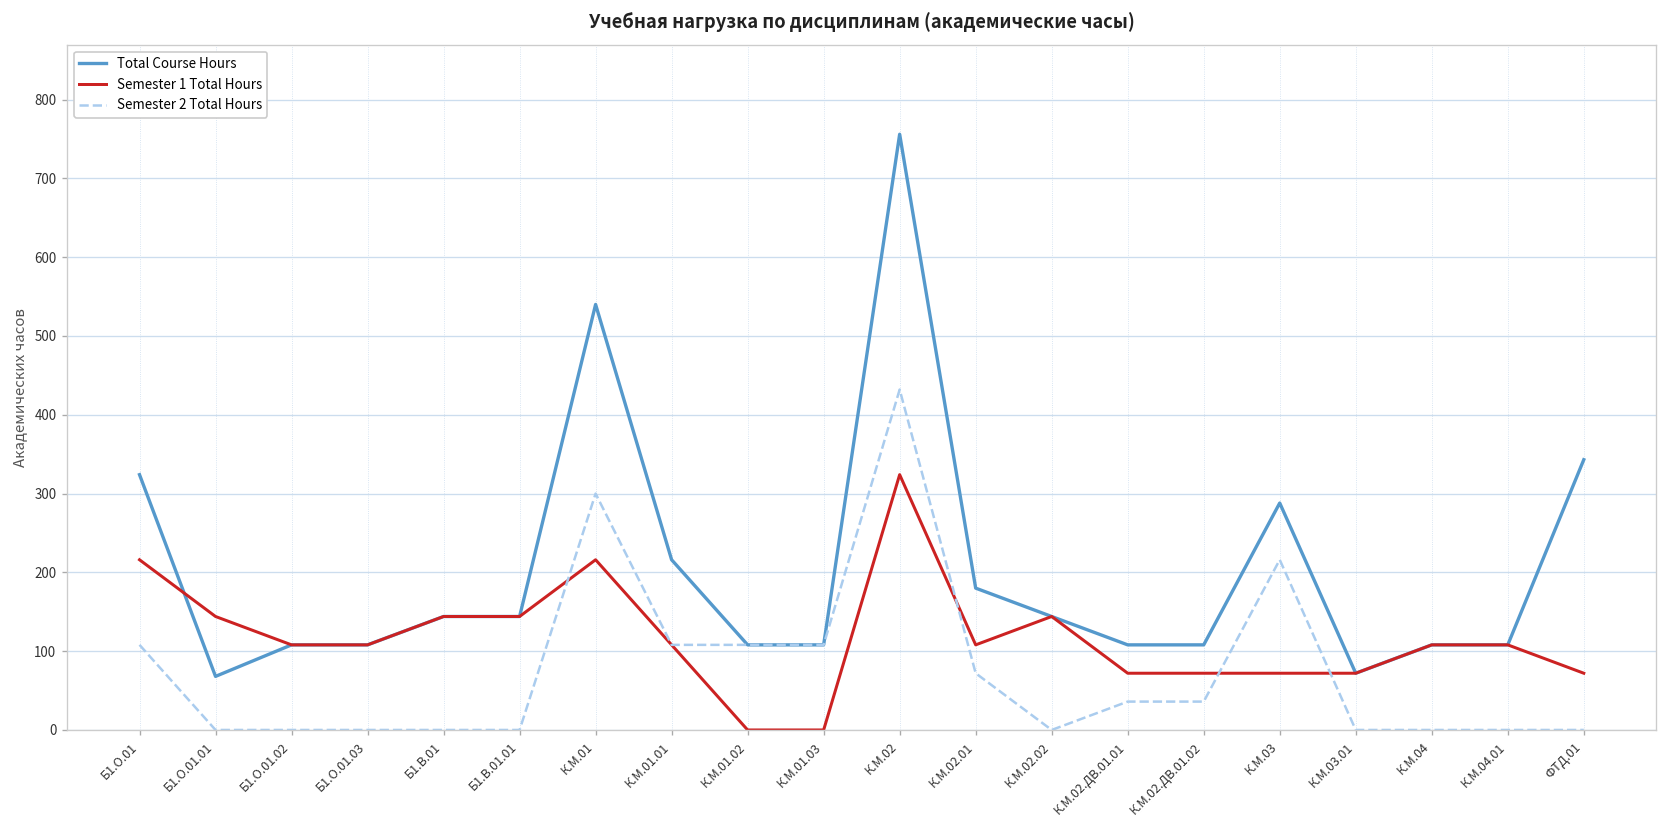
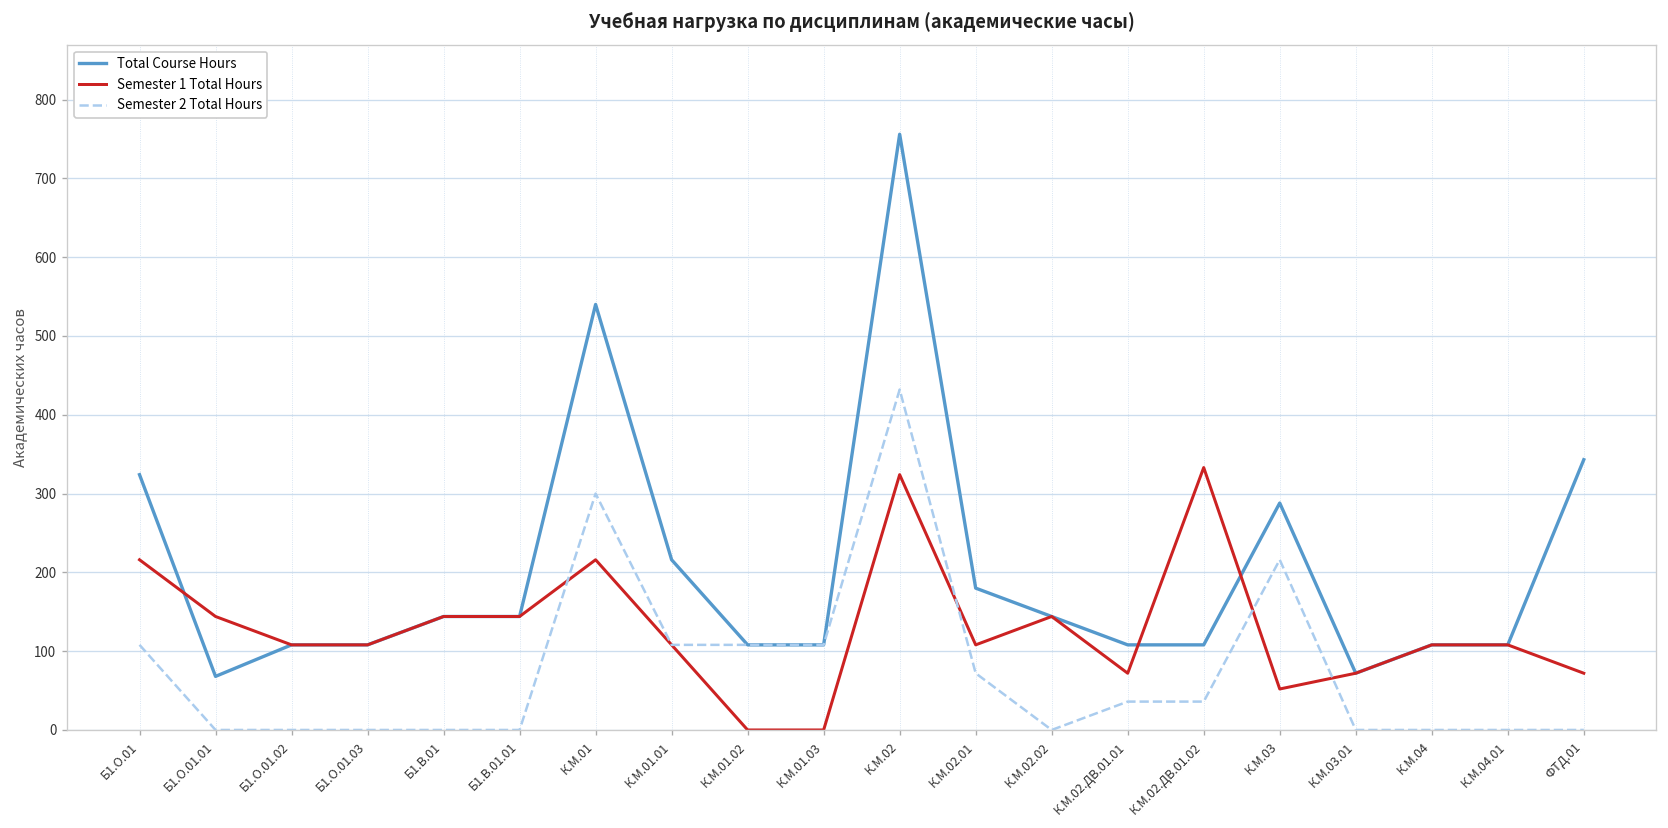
  {
    "Total Course Hours": {
      "Б1.О.01": 320,
      "Б1.О.01.01": 70,
      "К.М.01": 540,
      "К.М.01.01": 220,
      "К.М.02": 760,
      "К.М.02.01": 180,
      "К.М.02.ДВ.01.01": 110,
      "К.М.02.ДВ.01.02": 110,
      "К.М.03": 290,
      "ФТД.01": 340
    },
    "Semester 1 Total Hours": {
      "Б1.О.01": 220,
      "Б1.О.01.01": 140,
      "К.М.01": 220,
      "К.М.01.02": 0,
      "К.М.01.03": 0,
      "К.М.02": 320,
      "К.М.02.01": 110,
      "К.М.02.ДВ.01.01": 70,
-     "К.М.02.ДВ.01.02": 70,
-     "К.М.03": 70,
+     "К.М.02.ДВ.01.02": 330,
+     "К.М.03": 50,
      "ФТД.01": 70
    },
    "Semester 2 Total Hours": {
      "Б1.О.01": 110,
      "Б1.О.01.01": 0,
      "Б1.О.01.02": 0,
      "Б1.О.01.03": 0,
      "Б1.В.01": 0,
      "Б1.В.01.01": 0,
      "К.М.01": 300,
      "К.М.02": 430,
      "К.М.02.01": 70,
      "К.М.02.02": 0,
      "К.М.02.ДВ.01.01": 40,
      "К.М.02.ДВ.01.02": 40,
      "К.М.03": 220,
      "К.М.03.01": 0,
      "К.М.04": 0,
      "К.М.04.01": 0,
      "ФТД.01": 0
    }
  }
